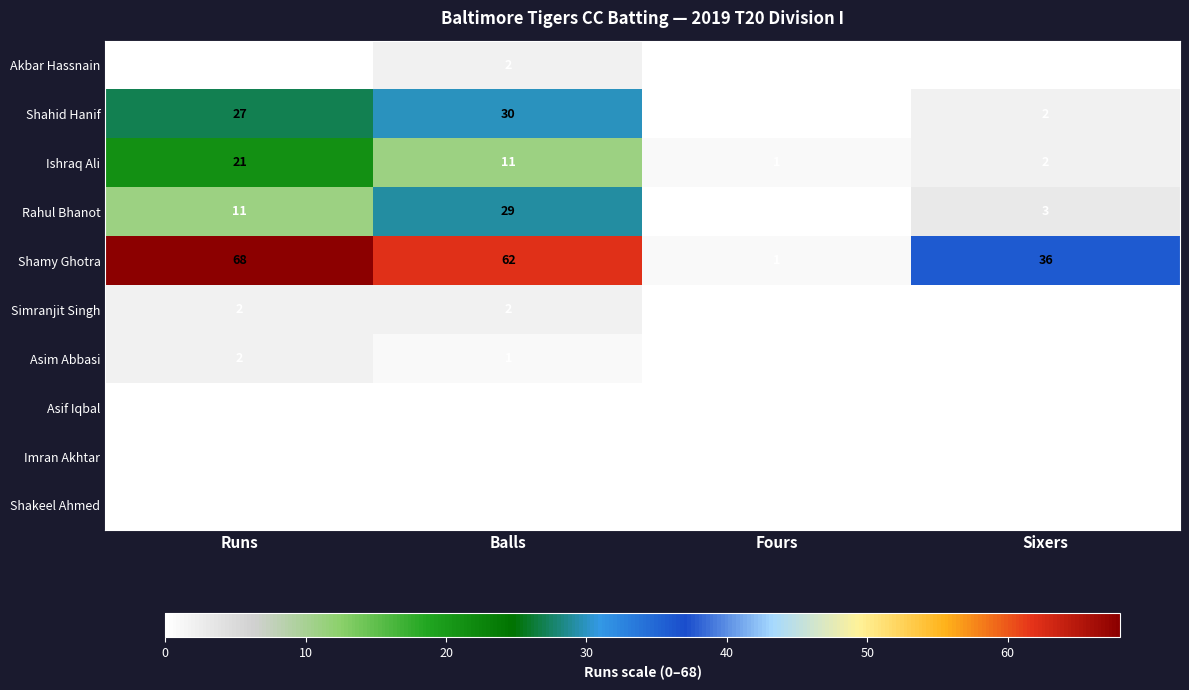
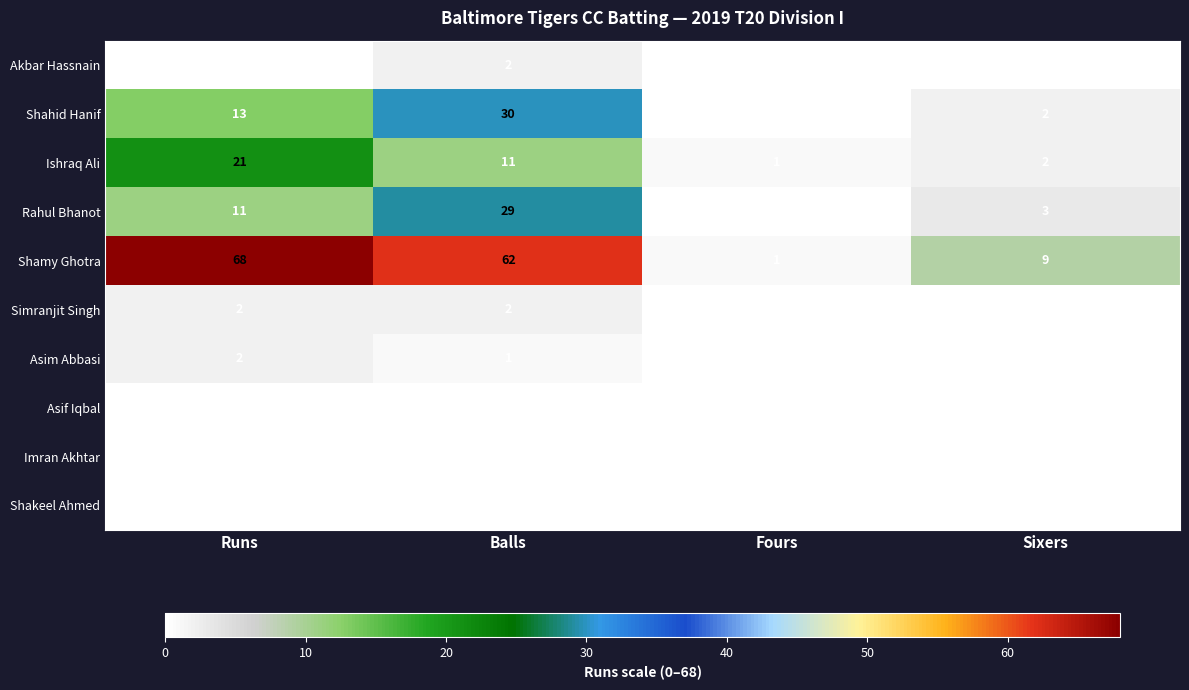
  {
    "Shahid Hanif": {
-     "Runs": 27,
+     "Runs": 13,
      "Balls": 30
    },
    "Ishraq Ali": {
      "Runs": 21,
      "Balls": 11
    },
    "Rahul Bhanot": {
      "Runs": 11,
      "Balls": 29
    },
    "Shamy Ghotra": {
      "Runs": 68,
      "Balls": 62,
-     "Sixers": 36
+     "Sixers": 9
    }
  }
